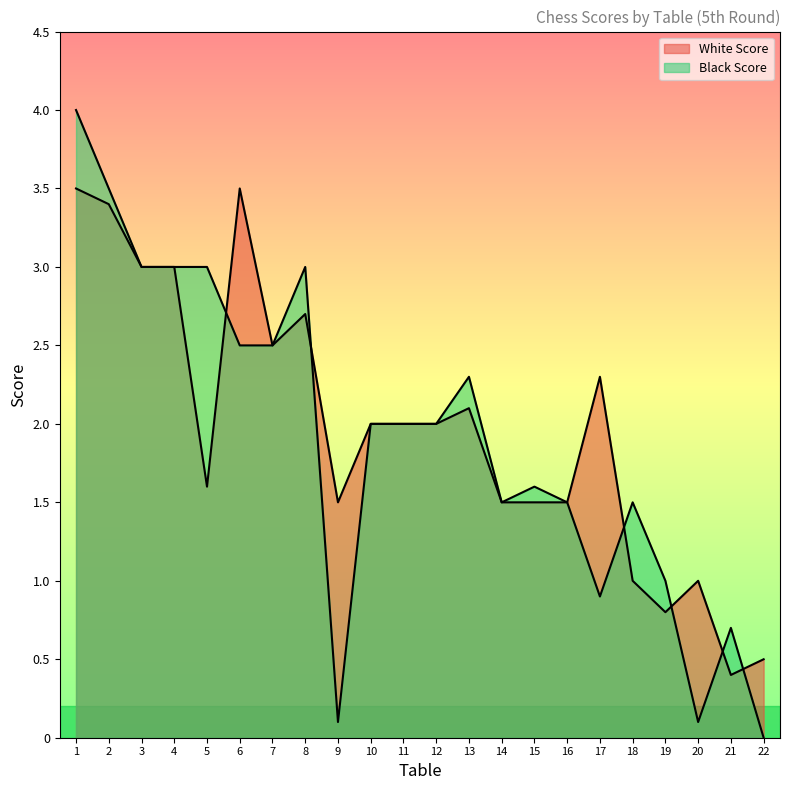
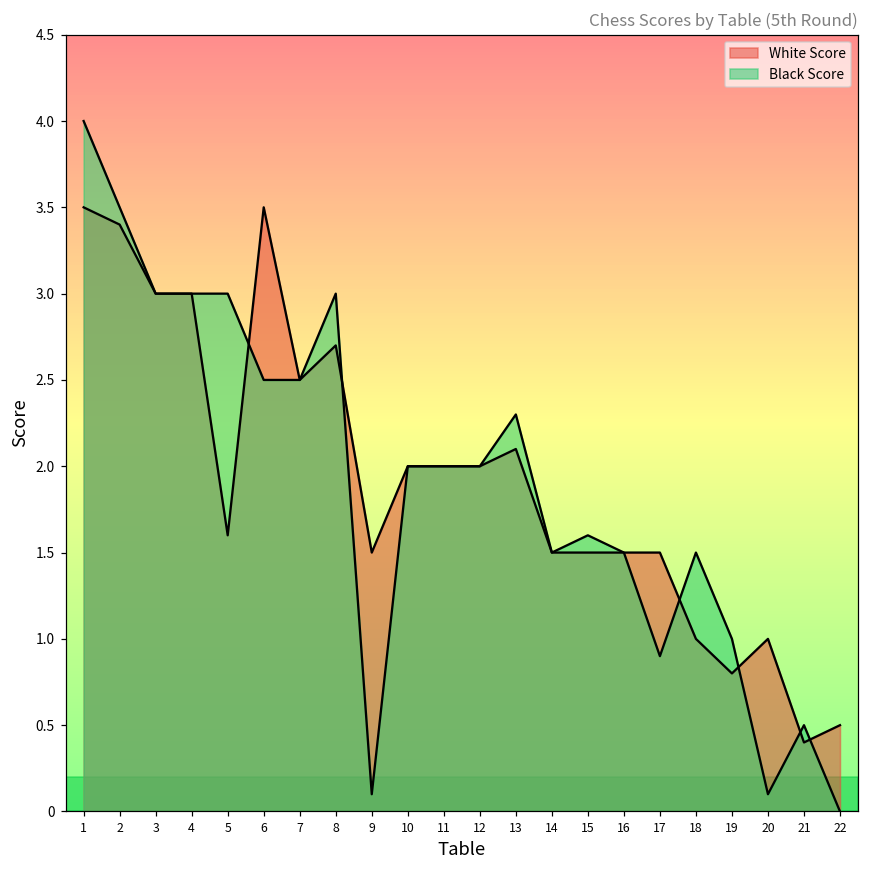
  {
    "White Score": {
      "1": 3.5,
      "2": 3.4,
      "5": 1.6,
      "6": 3.5,
      "8": 2.7,
      "9": 1.5,
      "13": 2.1,
      "15": 1.5,
-     "17": 2.3,
+     "17": 1.5,
      "18": 1.0,
      "19": 0.8,
      "20": 1.0,
      "21": 0.4,
      "22": 0.5
    },
    "Black Score": {
      "1": 4.0,
      "2": 3.5,
      "5": 3.0,
      "6": 2.5,
      "8": 3.0,
      "13": 2.3,
      "15": 1.6,
      "17": 0.9,
      "18": 1.5,
      "19": 1.0,
-     "21": 0.7
+     "21": 0.5
    }
  }
